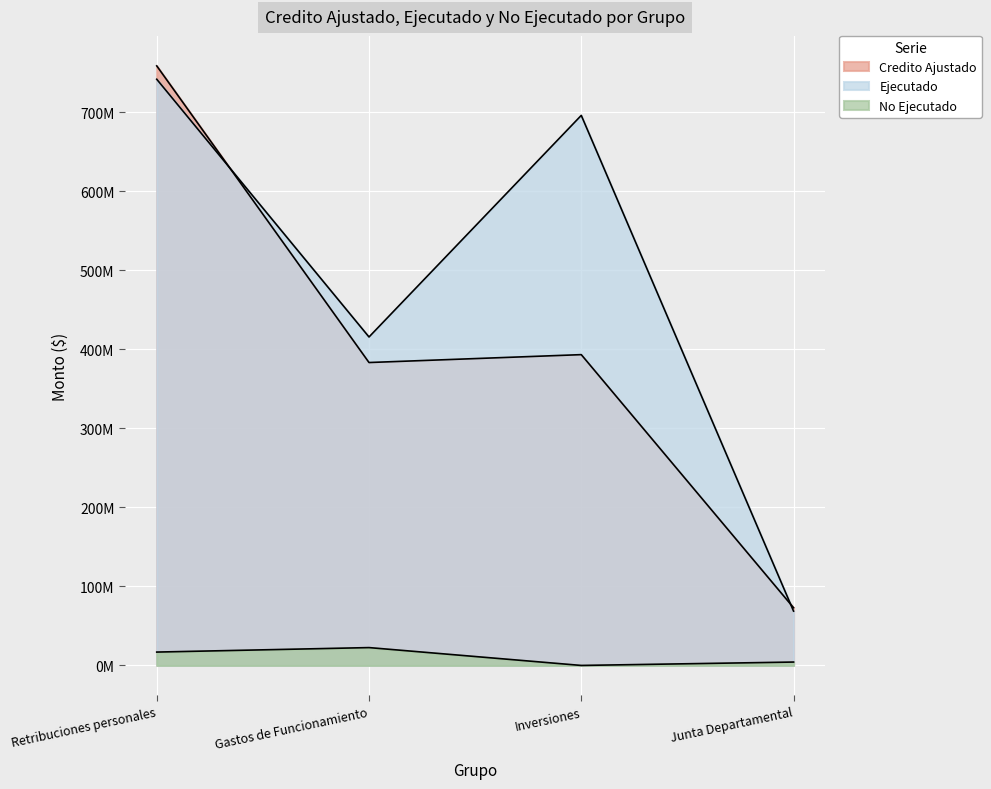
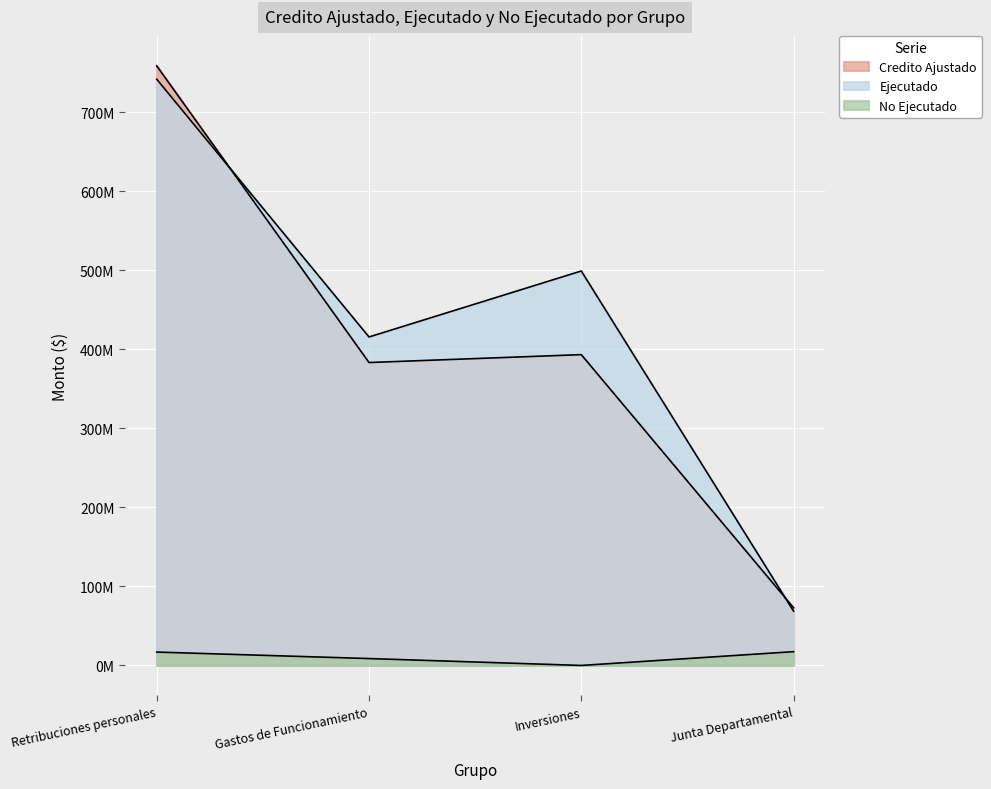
  {
    "Credito Ajustado": {
      "Retribuciones personales": 760000000,
      "Gastos de Funcionamiento": 380000000,
      "Inversiones": 390000000,
      "Junta Departamental": 70000000
    },
    "Ejecutado": {
      "Retribuciones personales": 740000000,
      "Gastos de Funcionamiento": 420000000,
-     "Inversiones": 700000000,
+     "Inversiones": 500000000,
      "Junta Departamental": 70000000
    },
    "No Ejecutado": {
      "Retribuciones personales": 20000000,
-     "Gastos de Funcionamiento": 20000000,
+     "Gastos de Funcionamiento": 10000000,
      "Inversiones": 0,
-     "Junta Departamental": 0
+     "Junta Departamental": 20000000
    }
  }
